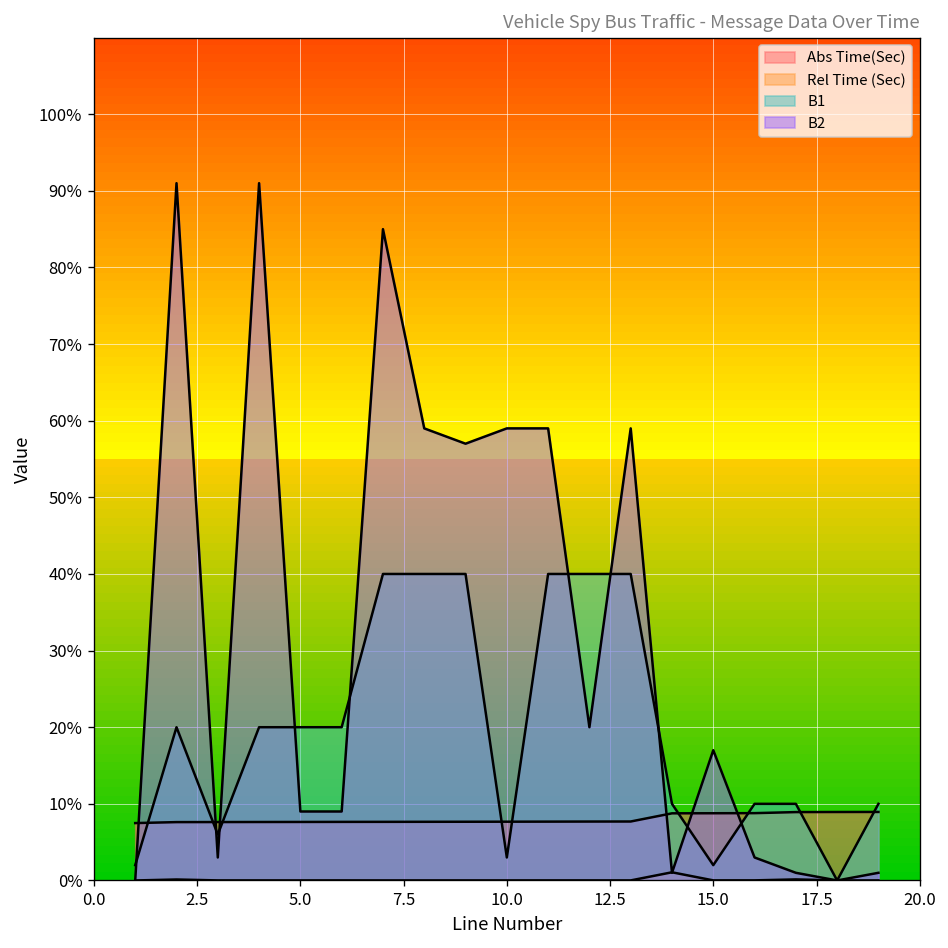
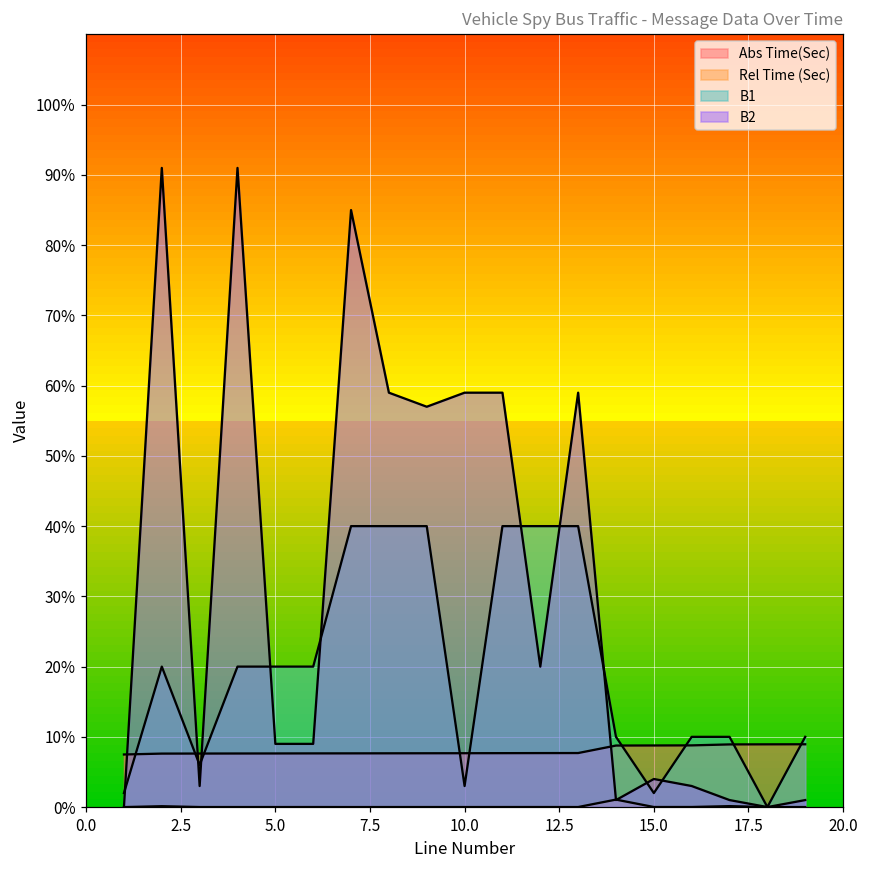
  {
    "B1": {
      "5.0": "20%",
      "10.0": "3%",
      "15.0": "2%"
    },
    "B2": {
      "5.0": "9%",
      "10.0": "59%",
-     "15.0": "17%"
+     "15.0": "4%"
    }
  }
